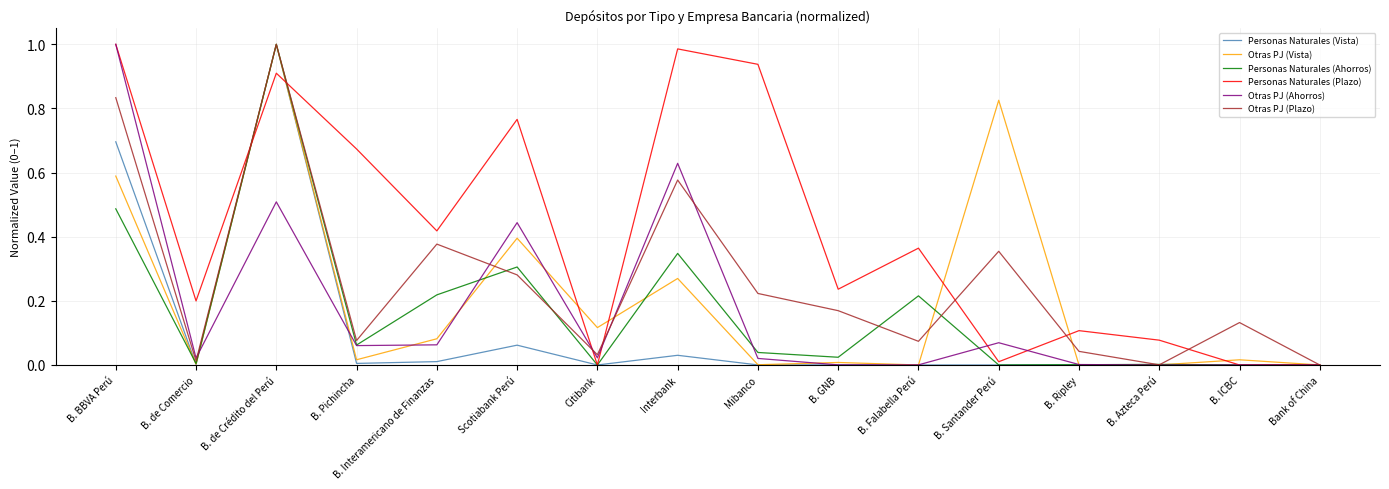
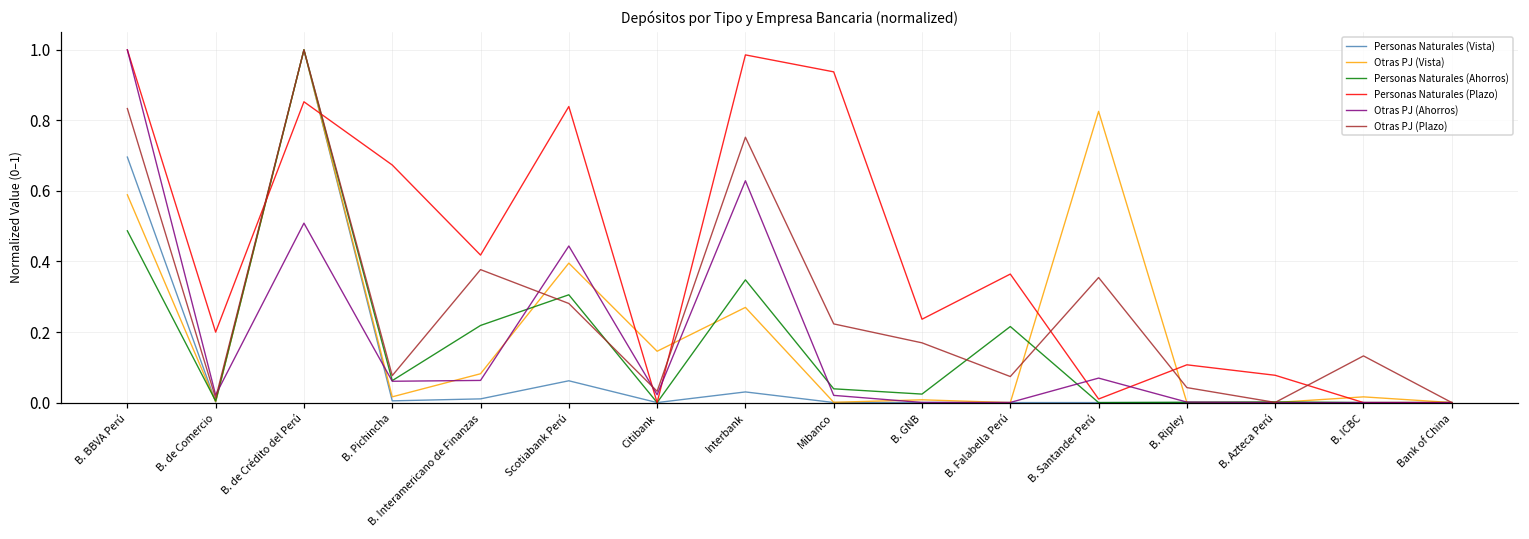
  {
    "Personas Naturales (Vista)": {
      "B. BBVA Perú": 0.70,
      "B. Pichincha": 0.00,
      "B. Interamericano de Finanzas": 0.01,
      "Scotiabank Perú": 0.06,
      "Interbank": 0.03
    },
    "Otras PJ (Vista)": {
      "B. BBVA Perú": 0.59,
      "B. Pichincha": 0.02,
      "B. Interamericano de Finanzas": 0.08,
      "Scotiabank Perú": 0.40,
-     "Citibank": 0.12,
+     "Citibank": 0.15,
      "Interbank": 0.27,
      "B. Santander Perú": 0.83,
      "B. ICBC": 0.02
    },
    "Personas Naturales (Ahorros)": {
      "B. BBVA Perú": 0.49,
      "B. Interamericano de Finanzas": 0.22,
      "Scotiabank Perú": 0.31,
      "Interbank": 0.35,
      "Mibanco": 0.04,
      "B. GNB": 0.02,
      "B. Falabella Perú": 0.22
    },
    "Personas Naturales (Plazo)": {
      "B. de Comercio": 0.20,
-     "B. de Crédito del Perú": 0.91,
+     "B. de Crédito del Perú": 0.85,
      "B. Pichincha": 0.67,
      "B. Interamericano de Finanzas": 0.42,
-     "Scotiabank Perú": 0.77,
+     "Scotiabank Perú": 0.84,
      "Interbank": 0.99,
      "Mibanco": 0.94,
      "B. GNB": 0.24,
      "B. Falabella Perú": 0.36,
      "B. Santander Perú": 0.01,
      "B. Ripley": 0.11,
      "B. Azteca Perú": 0.08
    },
    "Otras PJ (Ahorros)": {
      "B. de Comercio": 0.02,
      "B. de Crédito del Perú": 0.51,
      "B. Interamericano de Finanzas": 0.06,
      "Scotiabank Perú": 0.44,
      "Citibank": 0.02,
      "Interbank": 0.63,
      "Mibanco": 0.02,
      "B. Santander Perú": 0.07
    },
    "Otras PJ (Plazo)": {
      "B. BBVA Perú": 0.83,
      "B. de Comercio": 0.01,
      "B. Pichincha": 0.08,
      "B. Interamericano de Finanzas": 0.38,
      "Scotiabank Perú": 0.28,
      "Citibank": 0.03,
-     "Interbank": 0.58,
+     "Interbank": 0.75,
      "Mibanco": 0.22,
      "B. GNB": 0.17,
      "B. Falabella Perú": 0.07,
      "B. Santander Perú": 0.35,
      "B. Ripley": 0.04,
      "B. ICBC": 0.13
    }
  }
